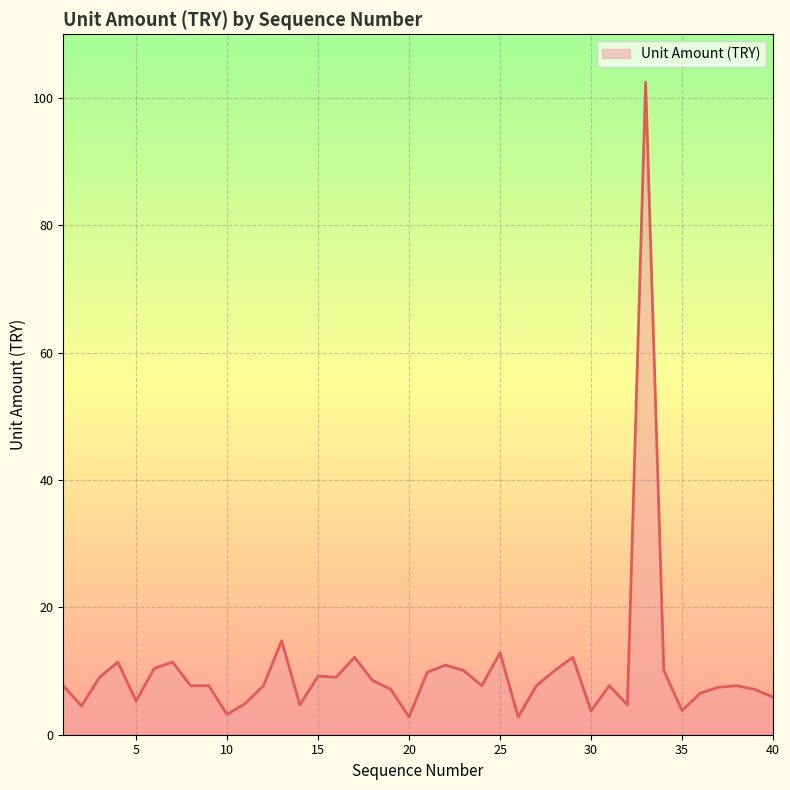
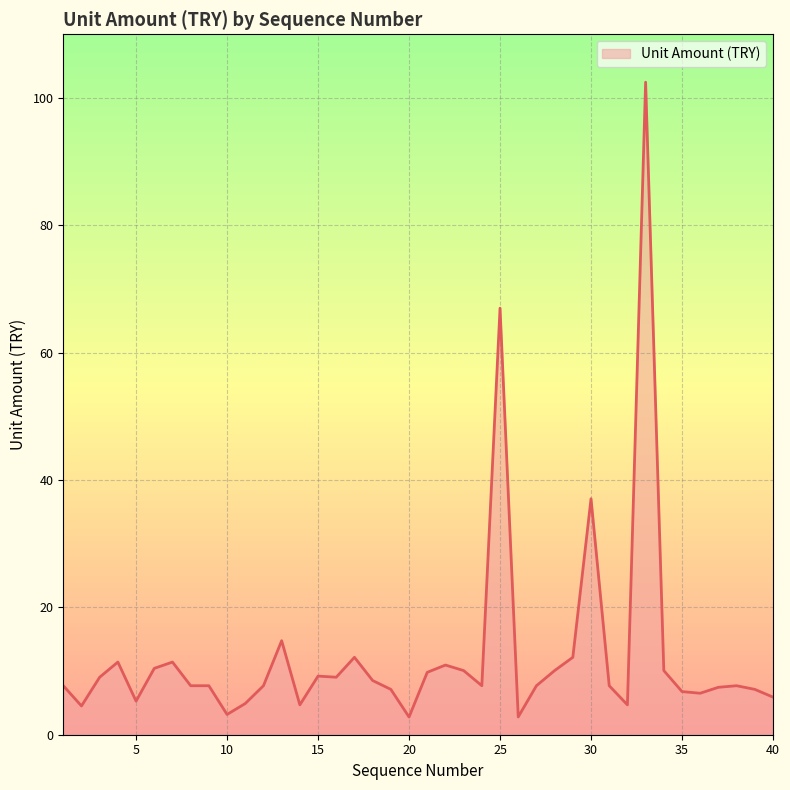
  {
    "5": 5,
    "10": 3,
    "15": 9,
    "20": 3,
-   "25": 13,
-   "30": 4,
-   "35": 4,
+   "25": 67,
+   "30": 37,
+   "35": 7,
    "40": 6
  }
